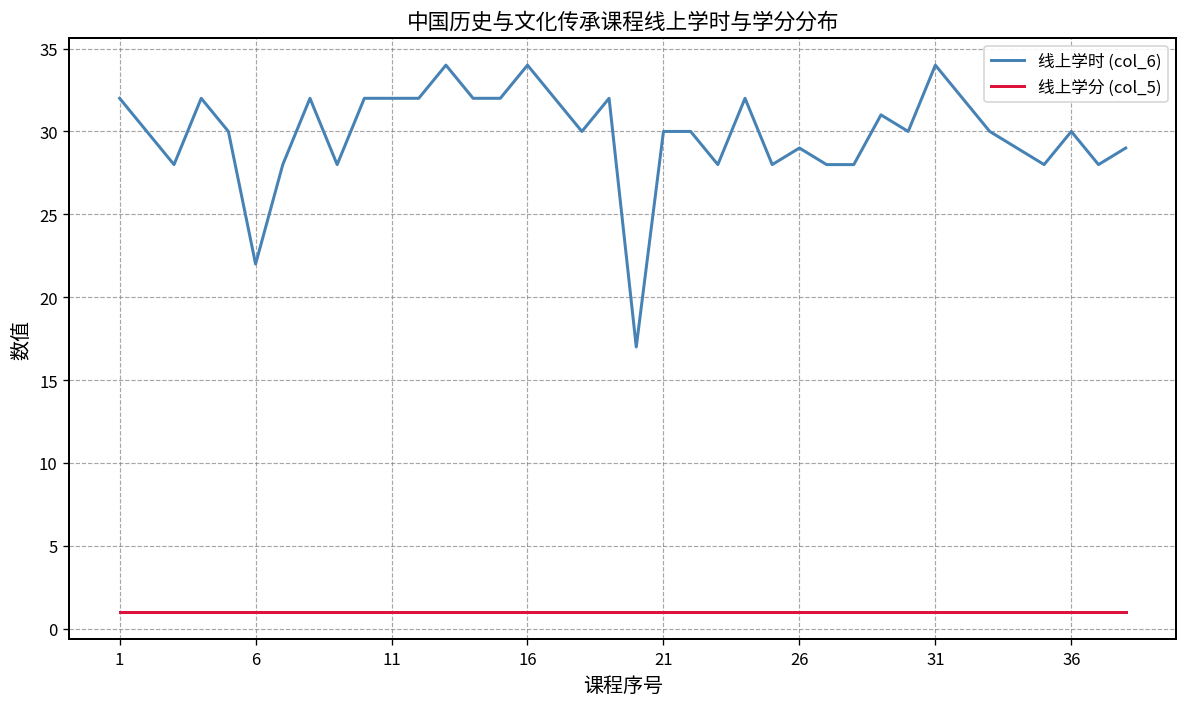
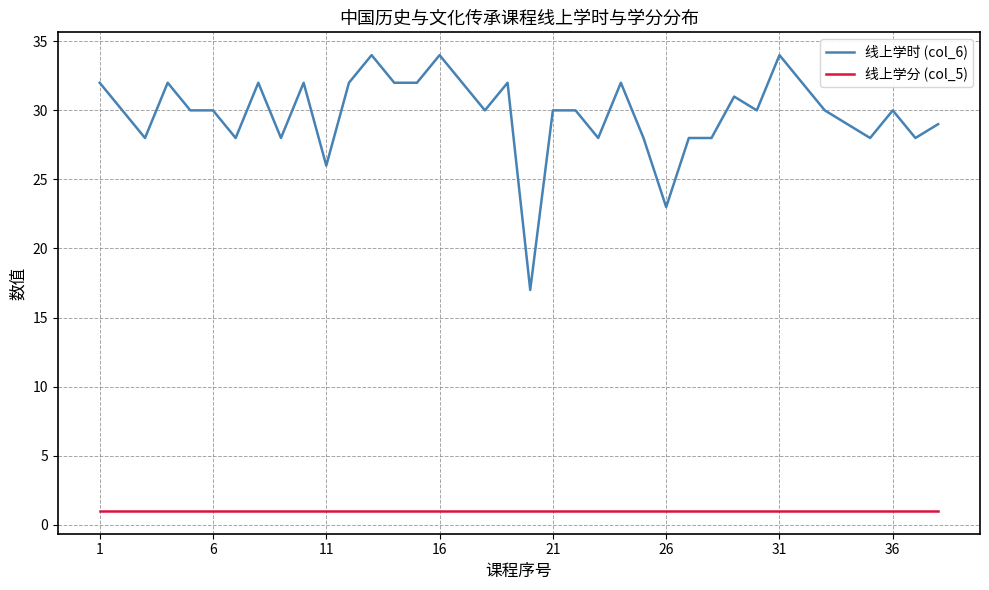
  {
    "线上学时 (col_6)": {
      "1": 32,
-     "6": 22,
-     "11": 32,
+     "6": 30,
+     "11": 26,
      "16": 34,
      "21": 30,
-     "26": 29,
+     "26": 23,
      "31": 34,
      "36": 30
    },
    "线上学分 (col_5)": {
      "1": 1,
      "6": 1,
      "11": 1,
      "16": 1,
      "21": 1,
      "26": 1,
      "31": 1,
      "36": 1
    }
  }
